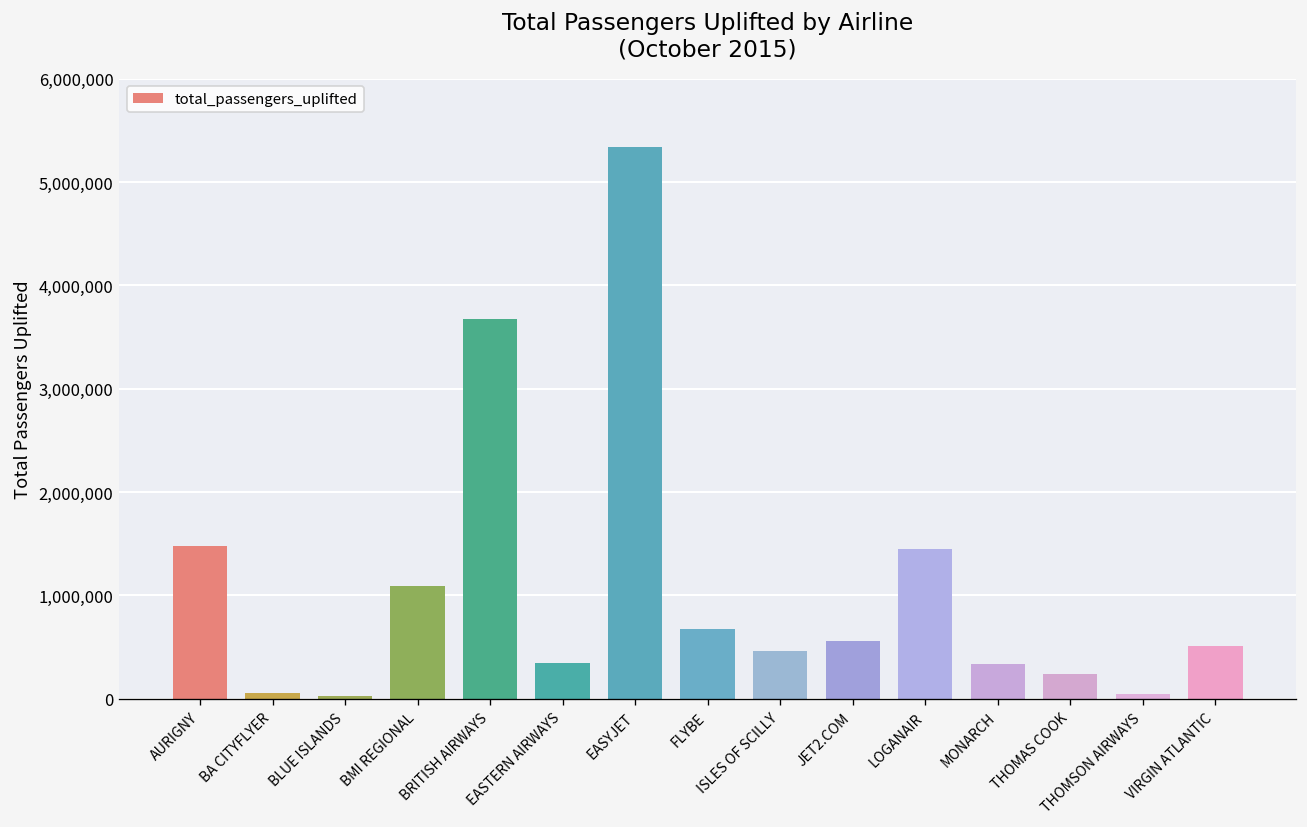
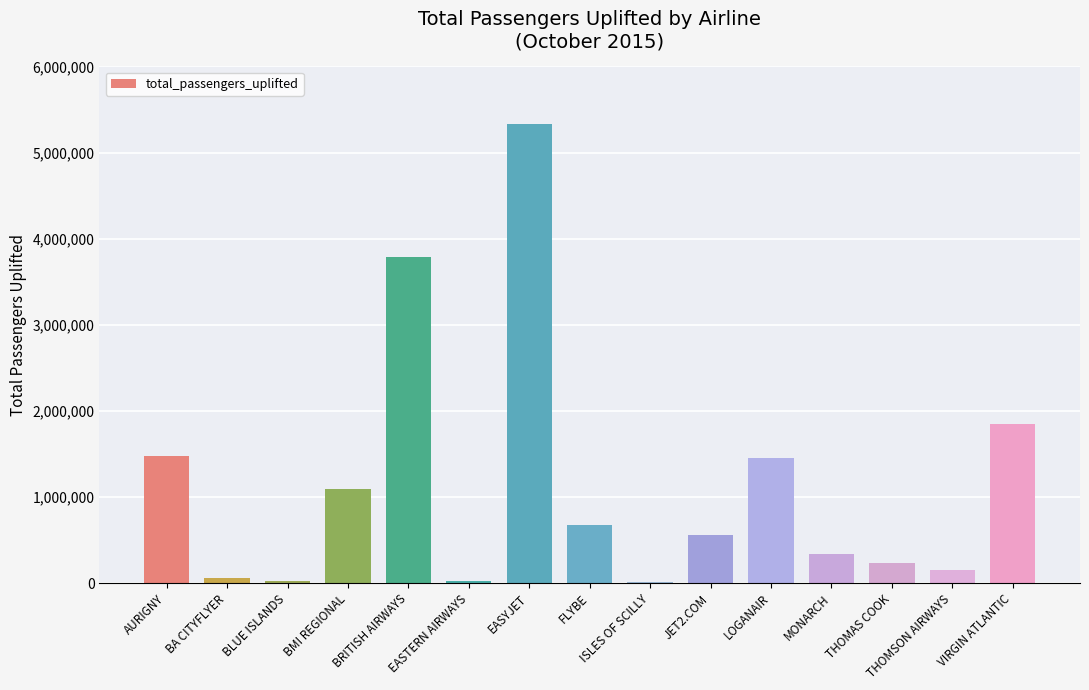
  {
    "AURIGNY": "1,500,000",
    "BA CITYFLYER": "100,000",
    "BMI REGIONAL": "1,100,000",
-   "BRITISH AIRWAYS": "3,700,000",
-   "EASTERN AIRWAYS": "300,000",
+   "BRITISH AIRWAYS": "3,800,000",
+   "EASTERN AIRWAYS": "0",
    "EASYJET": "5,300,000",
    "FLYBE": "700,000",
-   "ISLES OF SCILLY": "500,000",
+   "ISLES OF SCILLY": "0",
    "JET2.COM": "600,000",
    "LOGANAIR": "1,500,000",
    "MONARCH": "300,000",
    "THOMAS COOK": "200,000",
-   "THOMSON AIRWAYS": "0",
-   "VIRGIN ATLANTIC": "500,000"
+   "THOMSON AIRWAYS": "200,000",
+   "VIRGIN ATLANTIC": "1,900,000"
  }
